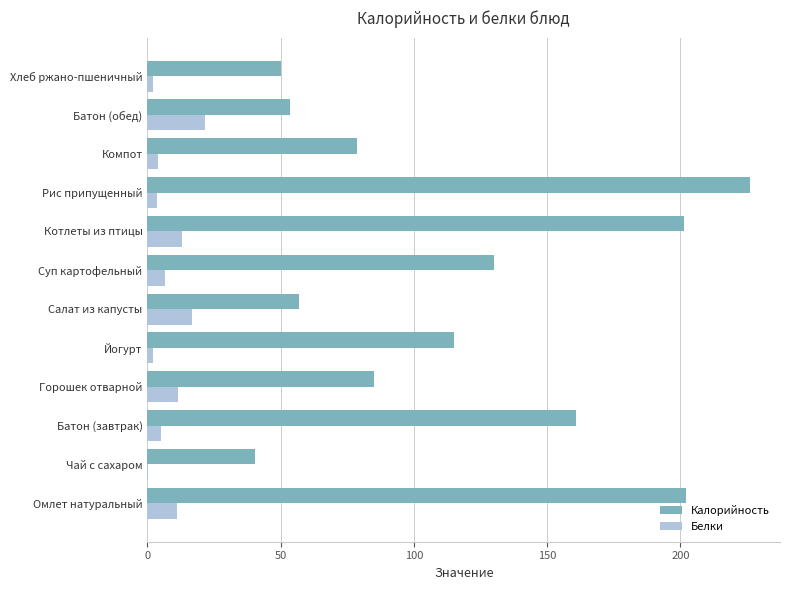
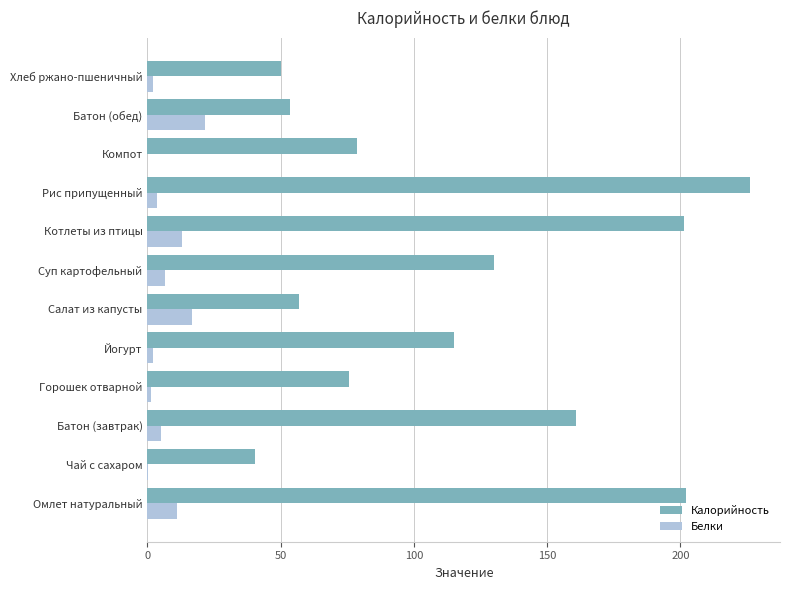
  {
    "Калорийность": {
      "Хлеб ржано-пшеничный": 50,
      "Батон (обед)": 54,
      "Компот": 79,
      "Рис припущенный": 226,
      "Котлеты из птицы": 201,
      "Суп картофельный": 130,
      "Салат из капусты": 57,
      "Йогурт": 115,
-     "Горошек отварной": 85,
+     "Горошек отварной": 76,
      "Батон (завтрак)": 161,
      "Чай с сахаром": 40,
      "Омлет натуральный": 202
    },
    "Белки": {
      "Хлеб ржано-пшеничный": 2,
      "Батон (обед)": 22,
-     "Компот": 4,
+     "Компот": 0,
      "Рис припущенный": 4,
      "Котлеты из птицы": 13,
      "Суп картофельный": 7,
      "Салат из капусты": 17,
      "Йогурт": 2,
-     "Горошек отварной": 11,
+     "Горошек отварной": 1,
      "Батон (завтрак)": 5,
      "Омлет натуральный": 11
    }
  }
